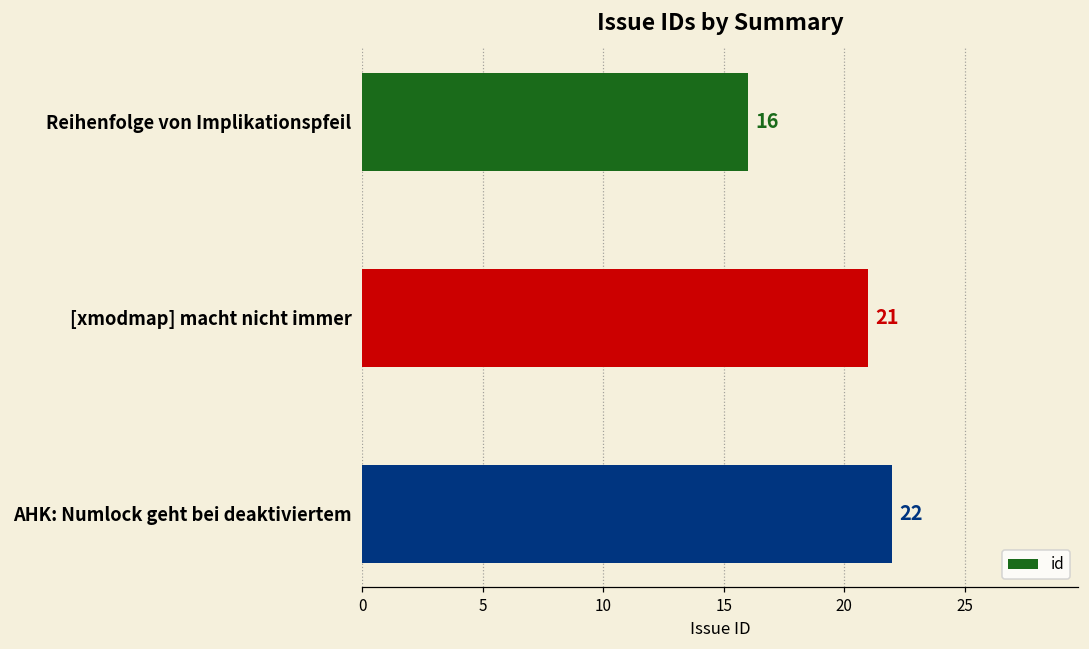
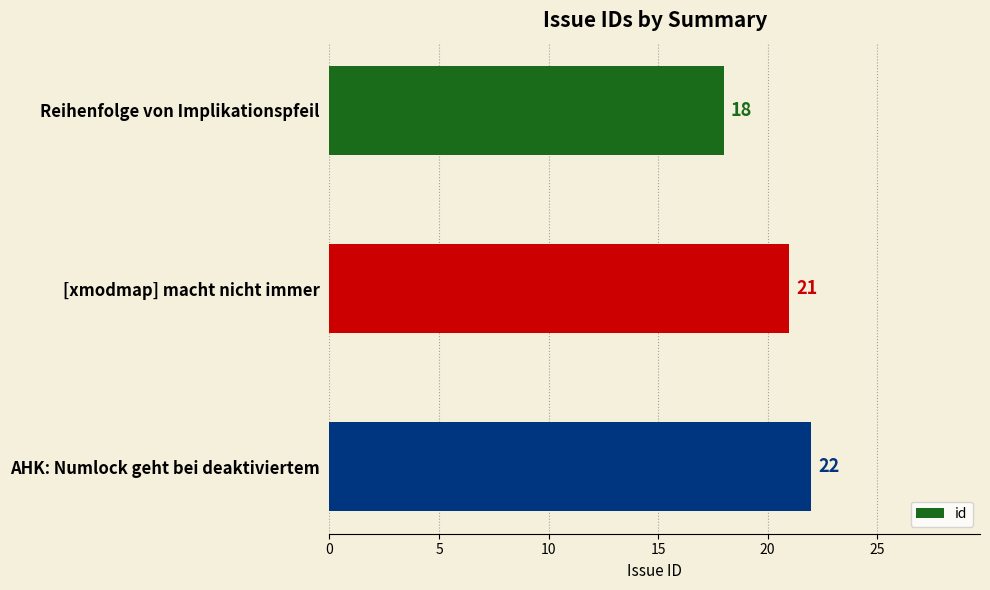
  {
-   "Reihenfolge von Implikationspfeil": 16,
+   "Reihenfolge von Implikationspfeil": 18,
    "[xmodmap] macht nicht immer": 21,
    "AHK: Numlock geht bei deaktiviertem": 22
  }
